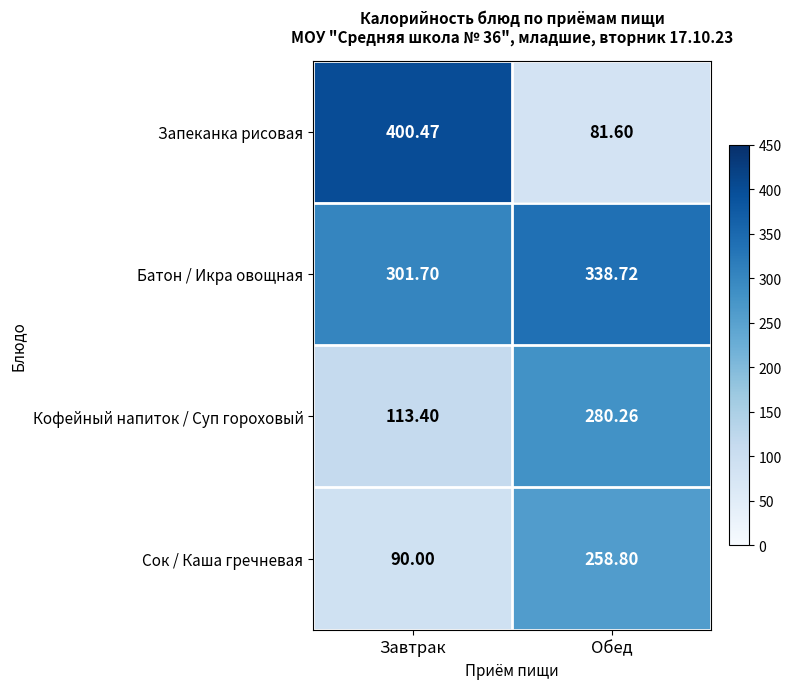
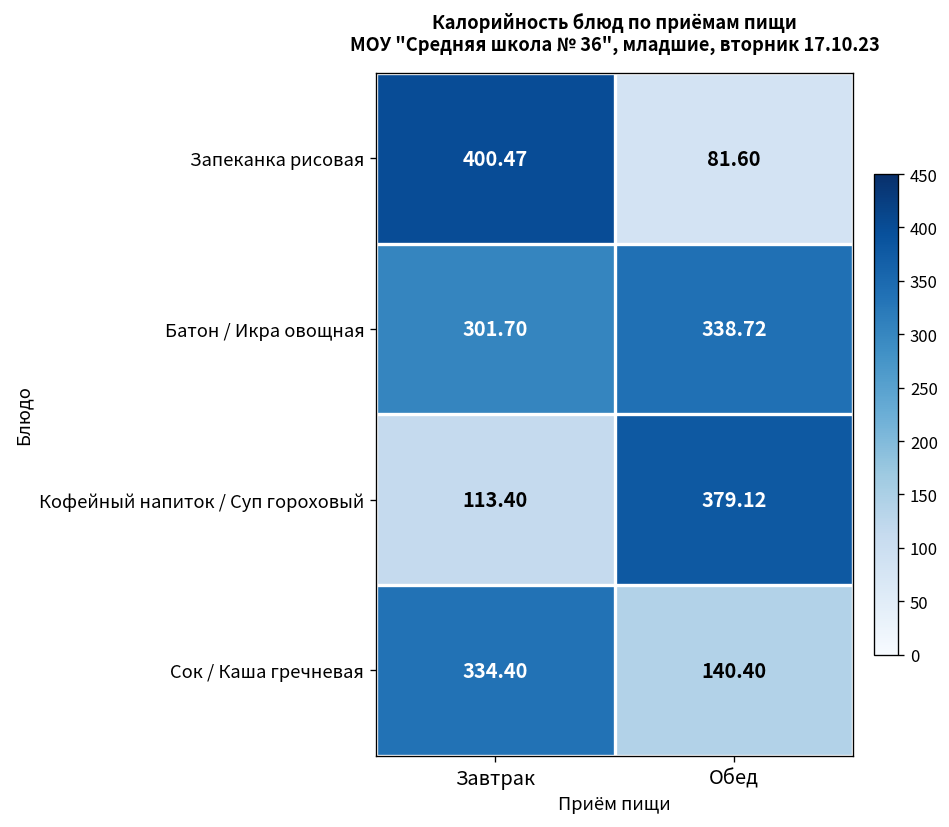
  {
    "Запеканка рисовая": {
      "Завтрак": 400.47,
      "Обед": 81.60
    },
    "Батон / Икра овощная": {
      "Завтрак": 301.70,
      "Обед": 338.72
    },
    "Кофейный напиток / Суп гороховый": {
      "Завтрак": 113.40,
-     "Обед": 280.26
+     "Обед": 379.12
    },
    "Сок / Каша гречневая": {
-     "Завтрак": 90.00,
-     "Обед": 258.80
+     "Завтрак": 334.40,
+     "Обед": 140.40
    }
  }
